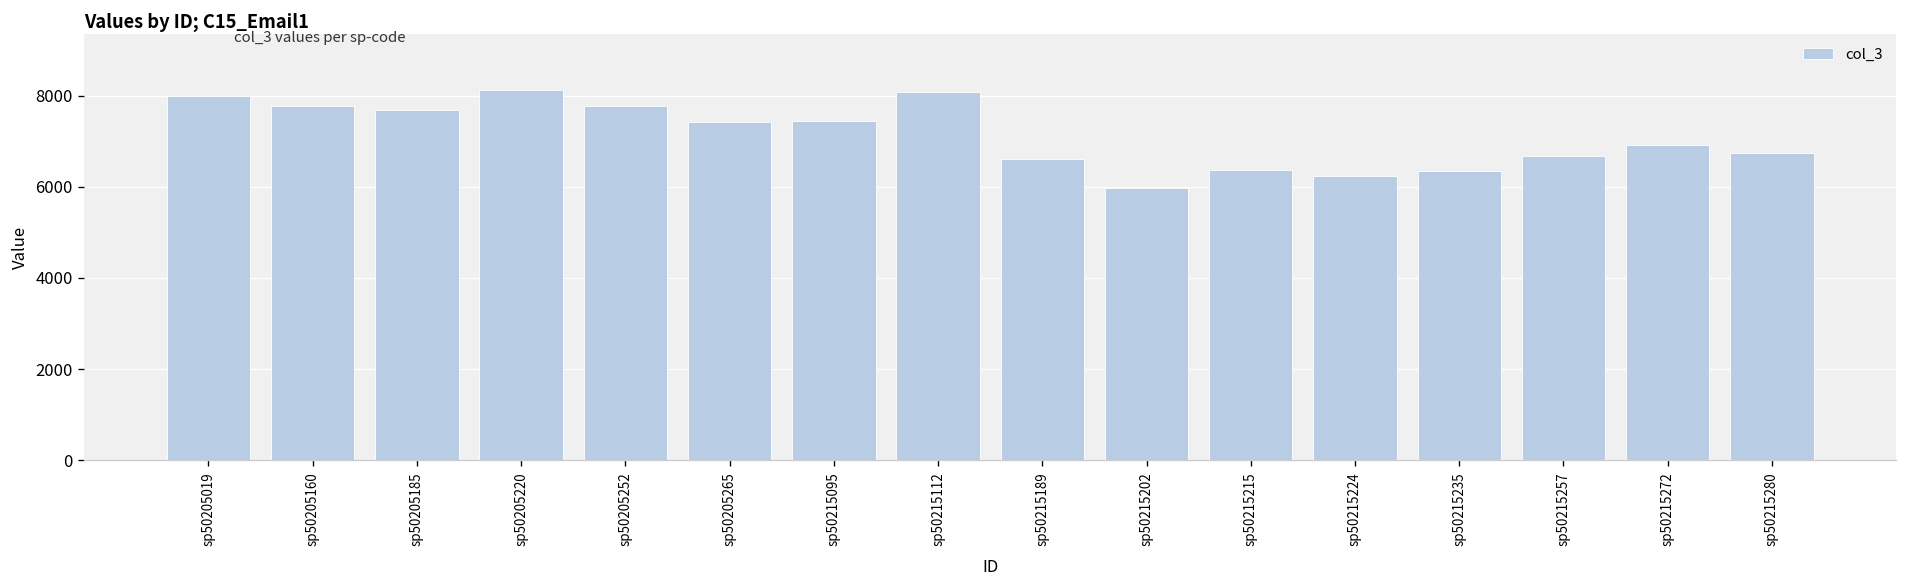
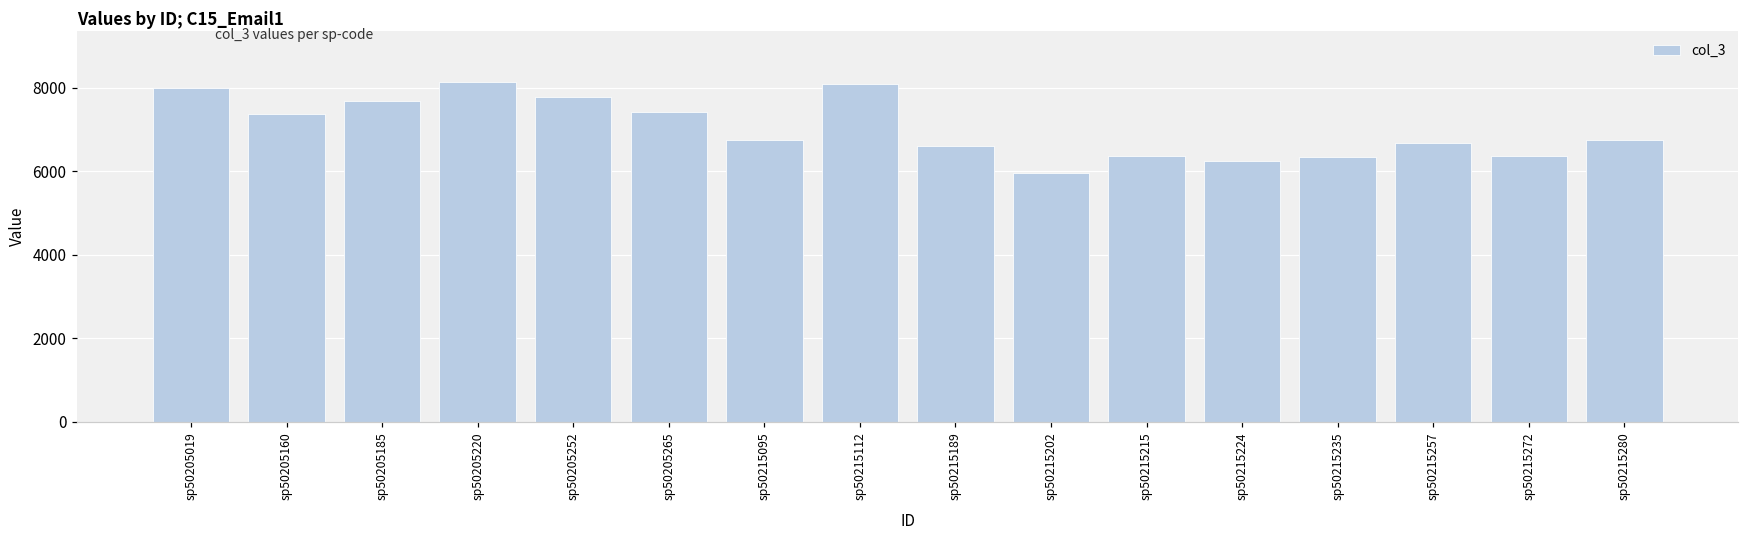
  {
    "sp50205019": 8000,
-   "sp50205160": 7800,
+   "sp50205160": 7400,
    "sp50205185": 7700,
    "sp50205220": 8100,
    "sp50205252": 7800,
    "sp50205265": 7400,
-   "sp50215095": 7400,
+   "sp50215095": 6700,
    "sp50215112": 8100,
    "sp50215189": 6600,
    "sp50215202": 6000,
    "sp50215215": 6400,
    "sp50215224": 6200,
    "sp50215235": 6400,
    "sp50215257": 6700,
-   "sp50215272": 6900,
+   "sp50215272": 6400,
    "sp50215280": 6700
  }
